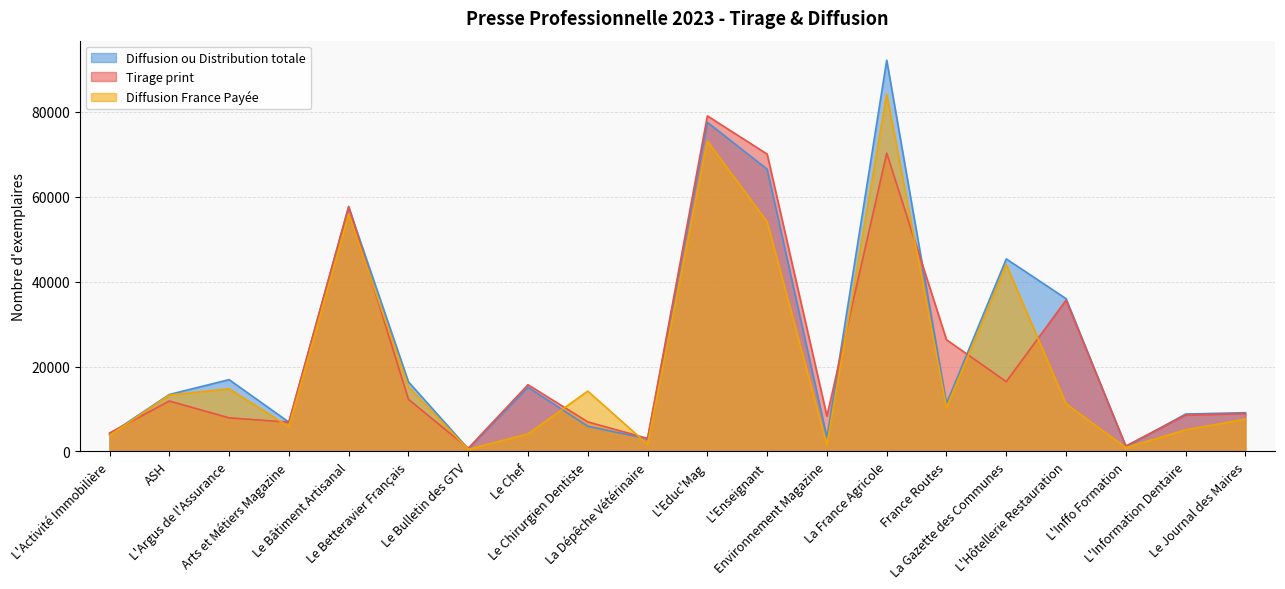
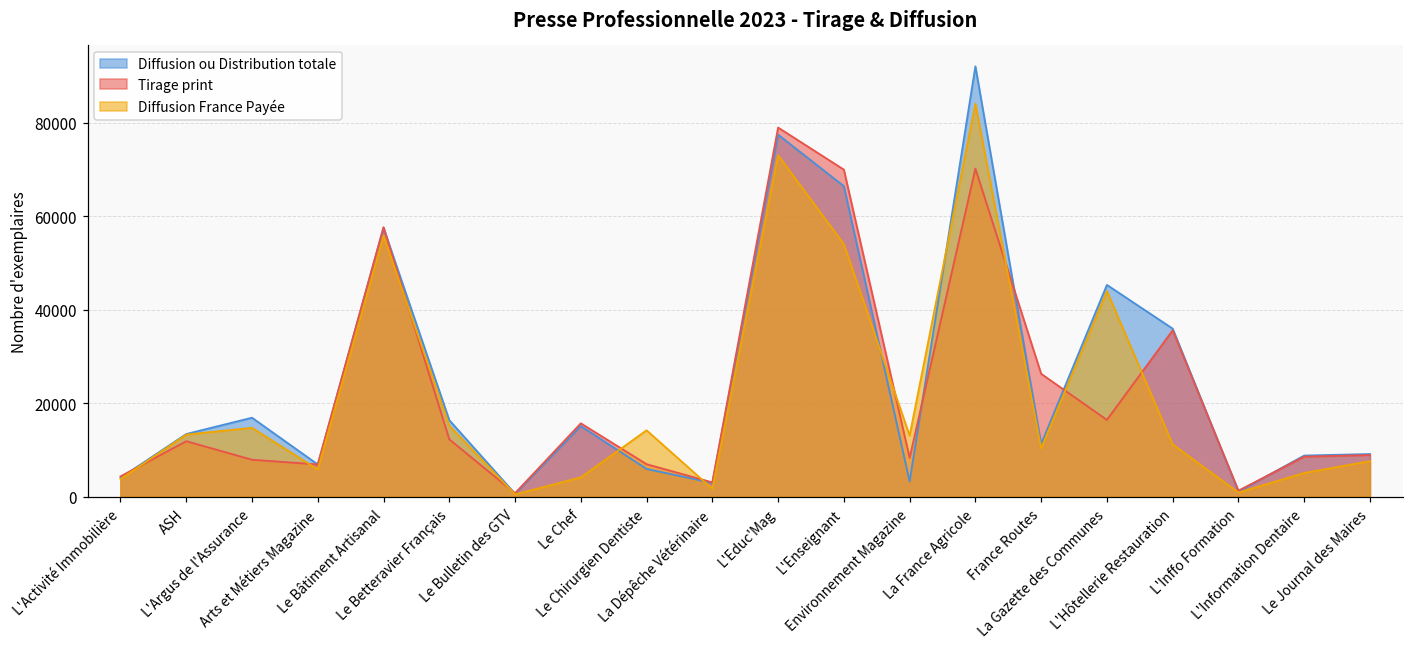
  {
    "Diffusion ou Distribution totale": {
      "L'Argus de l'Assurance": 17000,
      "Le Betteravier Français": 16000,
      "Le Chirurgien Dentiste": 6000,
      "L'Educ'Mag": 77000,
      "L'Enseignant": 66000,
      "Environnement Magazine": 3000,
      "La France Agricole": 92000,
      "France Routes": 11000,
      "La Gazette des Communes": 45000
    },
    "Tirage print": {
      "ASH": 12000,
      "L'Argus de l'Assurance": 8000,
      "Le Betteravier Français": 12000,
      "Le Chirurgien Dentiste": 7000,
      "L'Educ'Mag": 79000,
      "L'Enseignant": 70000,
      "Environnement Magazine": 8000,
      "La France Agricole": 70000,
      "France Routes": 26000,
      "La Gazette des Communes": 16000
    },
    "Diffusion France Payée": {
      "L'Argus de l'Assurance": 15000,
      "Arts et Métiers Magazine": 6000,
      "Le Bâtiment Artisanal": 56000,
      "Le Betteravier Français": 15000,
      "Le Chef": 4000,
      "Le Chirurgien Dentiste": 14000,
      "La Dépêche Vétérinaire": 2000,
      "L'Educ'Mag": 73000,
      "L'Enseignant": 54000,
-     "Environnement Magazine": 1000,
+     "Environnement Magazine": 13000,
      "La France Agricole": 84000,
      "France Routes": 10000,
      "La Gazette des Communes": 44000,
      "L'Hôtellerie Restauration": 11000,
      "L'Information Dentaire": 5000,
      "Le Journal des Maires": 8000
    }
  }
